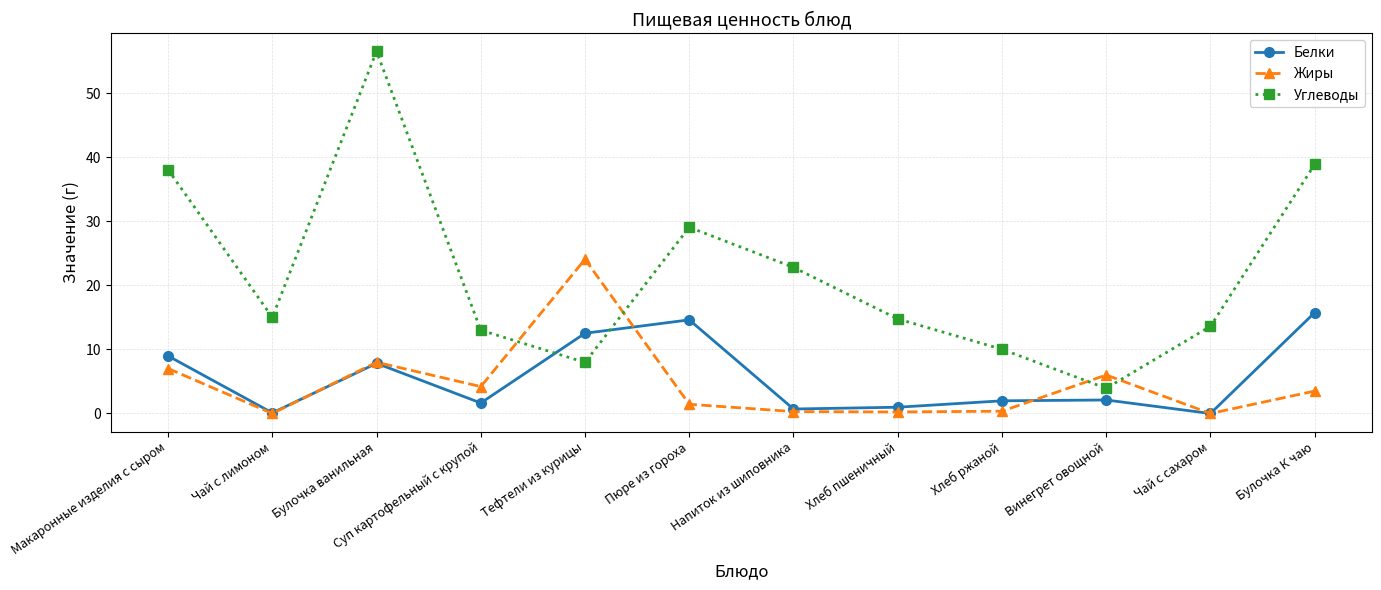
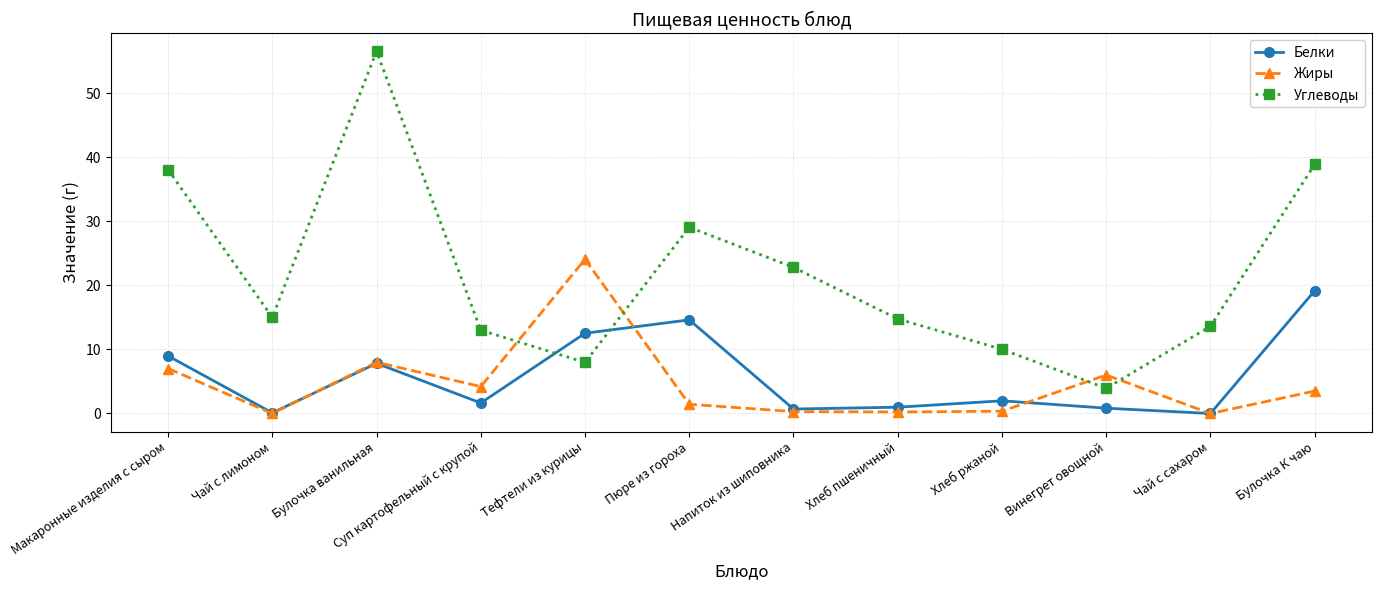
  {
    "Белки": {
      "Макаронные изделия с сыром": 9,
      "Суп картофельный с крупой": 2,
      "Тефтели из курицы": 13,
      "Пюре из гороха": 15,
      "Напиток из шиповника": 1,
      "Хлеб пшеничный": 1,
      "Хлеб ржаной": 2,
-     "Винегрет овощной": 2,
-     "Булочка К чаю": 16
+     "Винегрет овощной": 1,
+     "Булочка К чаю": 19
    },
    "Жиры": {
      "Макаронные изделия с сыром": 7,
      "Суп картофельный с крупой": 4,
      "Тефтели из курицы": 24,
      "Пюре из гороха": 1,
      "Напиток из шиповника": 0,
      "Хлеб пшеничный": 0,
      "Хлеб ржаной": 0,
      "Винегрет овощной": 6,
      "Булочка К чаю": 4
    },
    "Углеводы": {
      "Макаронные изделия с сыром": 38,
      "Чай с лимоном": 15,
      "Булочка ванильная": 57,
      "Суп картофельный с крупой": 13,
      "Тефтели из курицы": 8,
      "Пюре из гороха": 29,
      "Напиток из шиповника": 23,
      "Хлеб пшеничный": 15,
      "Хлеб ржаной": 10,
      "Винегрет овощной": 4,
      "Чай с сахаром": 14,
      "Булочка К чаю": 39
    }
  }
